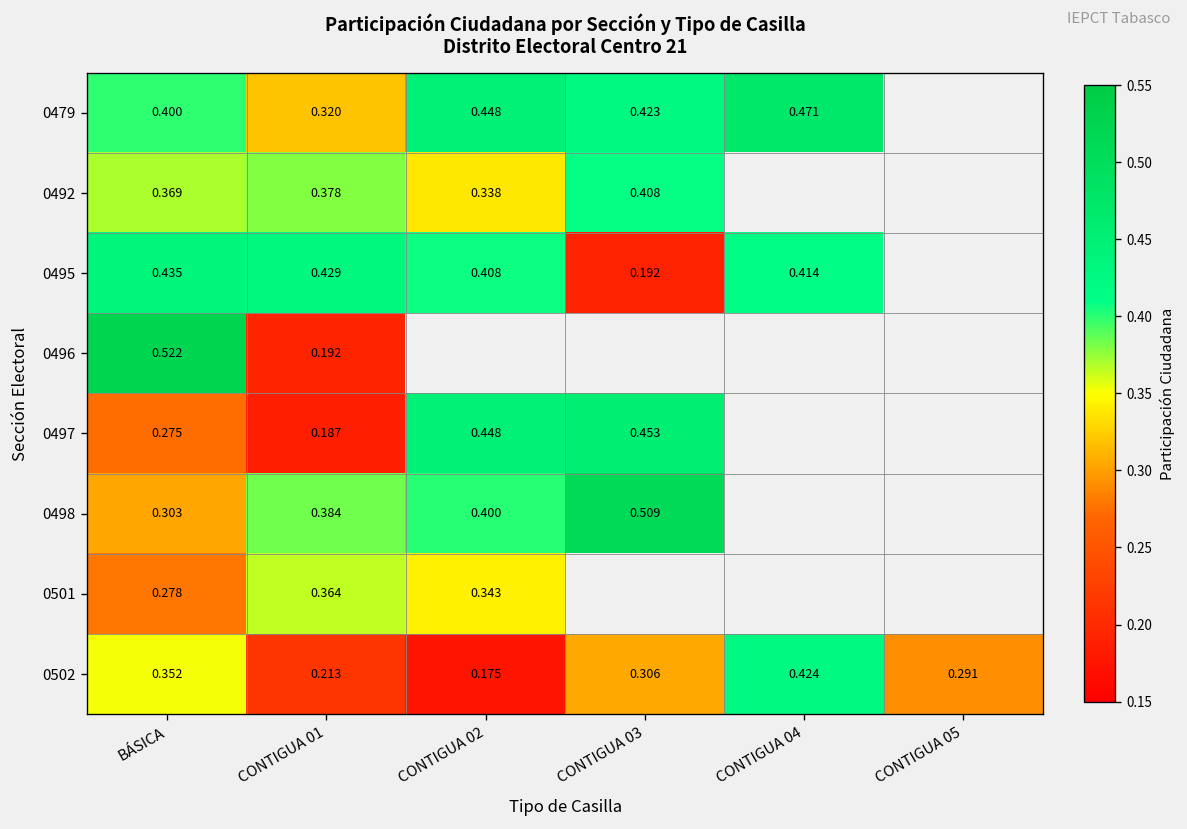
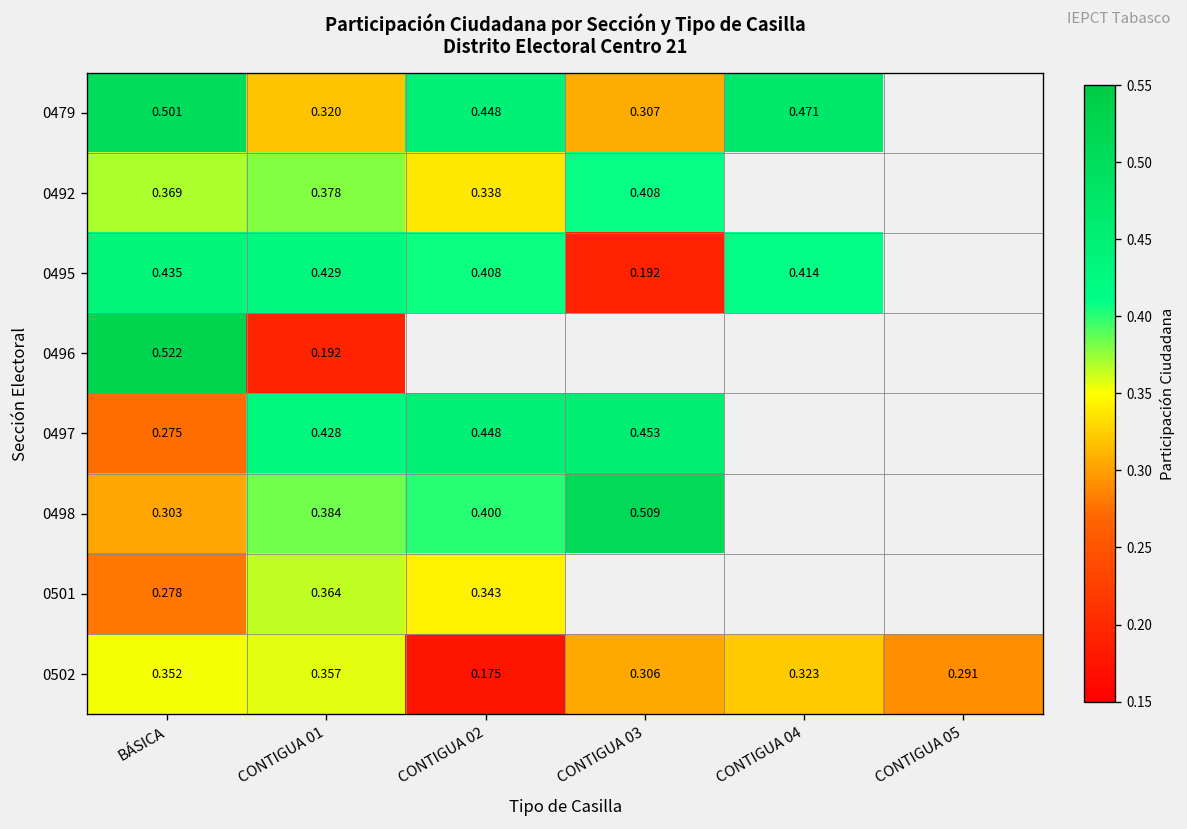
  {
    "0479": {
-     "BÁSICA": 0.400,
+     "BÁSICA": 0.501,
      "CONTIGUA 01": 0.320,
      "CONTIGUA 02": 0.448,
-     "CONTIGUA 03": 0.423,
+     "CONTIGUA 03": 0.307,
      "CONTIGUA 04": 0.471
    },
    "0492": {
      "BÁSICA": 0.369,
      "CONTIGUA 01": 0.378,
      "CONTIGUA 02": 0.338,
      "CONTIGUA 03": 0.408
    },
    "0495": {
      "BÁSICA": 0.435,
      "CONTIGUA 01": 0.429,
      "CONTIGUA 02": 0.408,
      "CONTIGUA 03": 0.192,
      "CONTIGUA 04": 0.414
    },
    "0496": {
      "BÁSICA": 0.522,
      "CONTIGUA 01": 0.192
    },
    "0497": {
      "BÁSICA": 0.275,
-     "CONTIGUA 01": 0.187,
+     "CONTIGUA 01": 0.428,
      "CONTIGUA 02": 0.448,
      "CONTIGUA 03": 0.453
    },
    "0498": {
      "BÁSICA": 0.303,
      "CONTIGUA 01": 0.384,
      "CONTIGUA 02": 0.400,
      "CONTIGUA 03": 0.509
    },
    "0501": {
      "BÁSICA": 0.278,
      "CONTIGUA 01": 0.364,
      "CONTIGUA 02": 0.343
    },
    "0502": {
      "BÁSICA": 0.352,
-     "CONTIGUA 01": 0.213,
+     "CONTIGUA 01": 0.357,
      "CONTIGUA 02": 0.175,
      "CONTIGUA 03": 0.306,
-     "CONTIGUA 04": 0.424,
+     "CONTIGUA 04": 0.323,
      "CONTIGUA 05": 0.291
    }
  }
